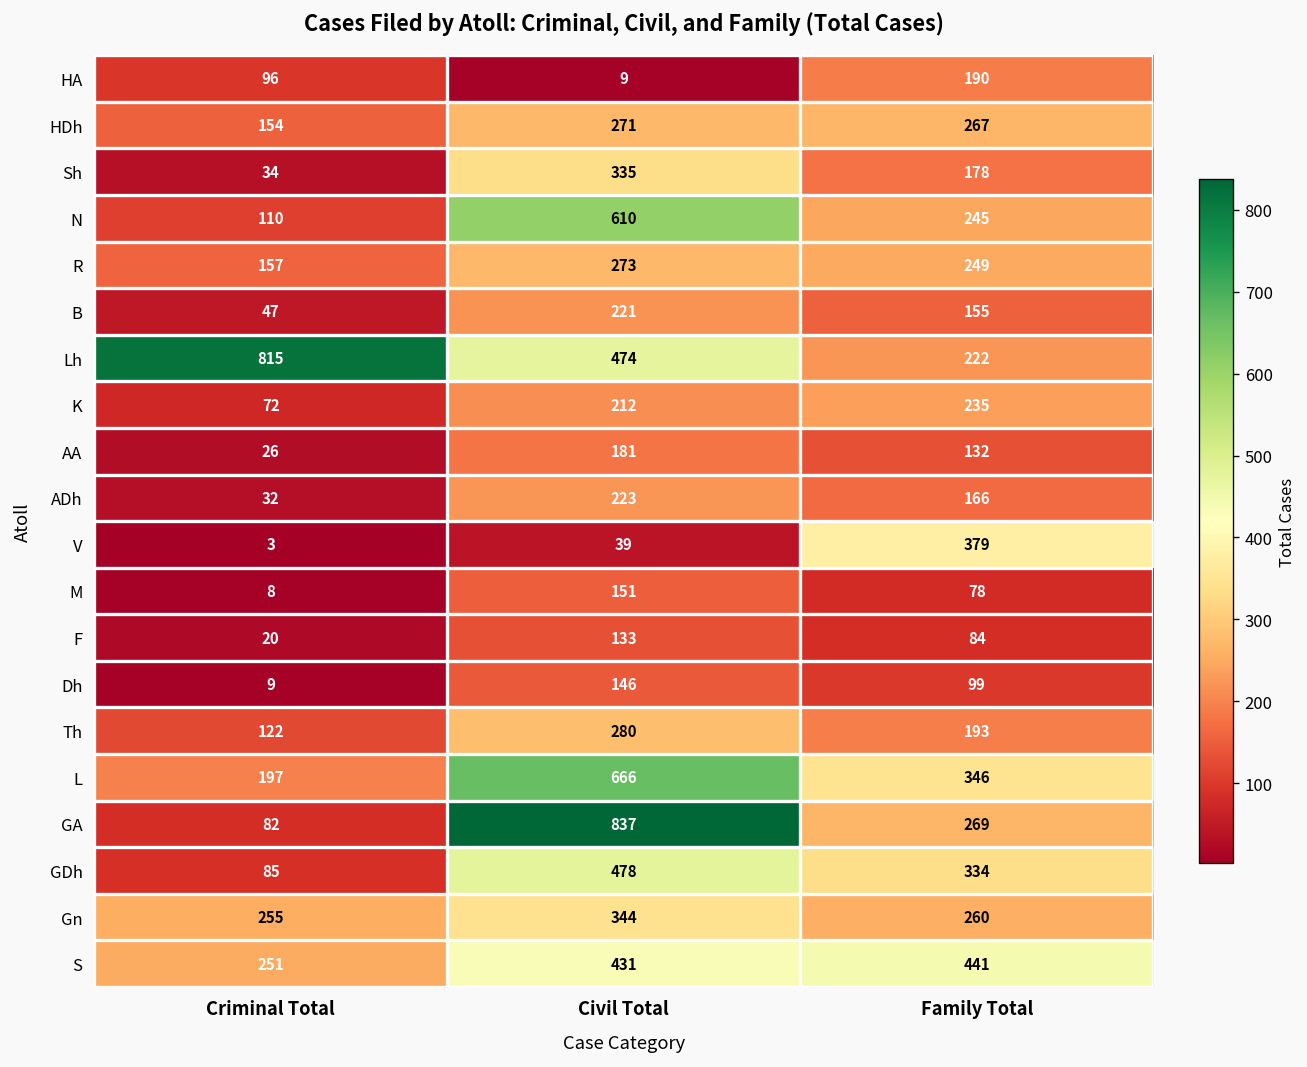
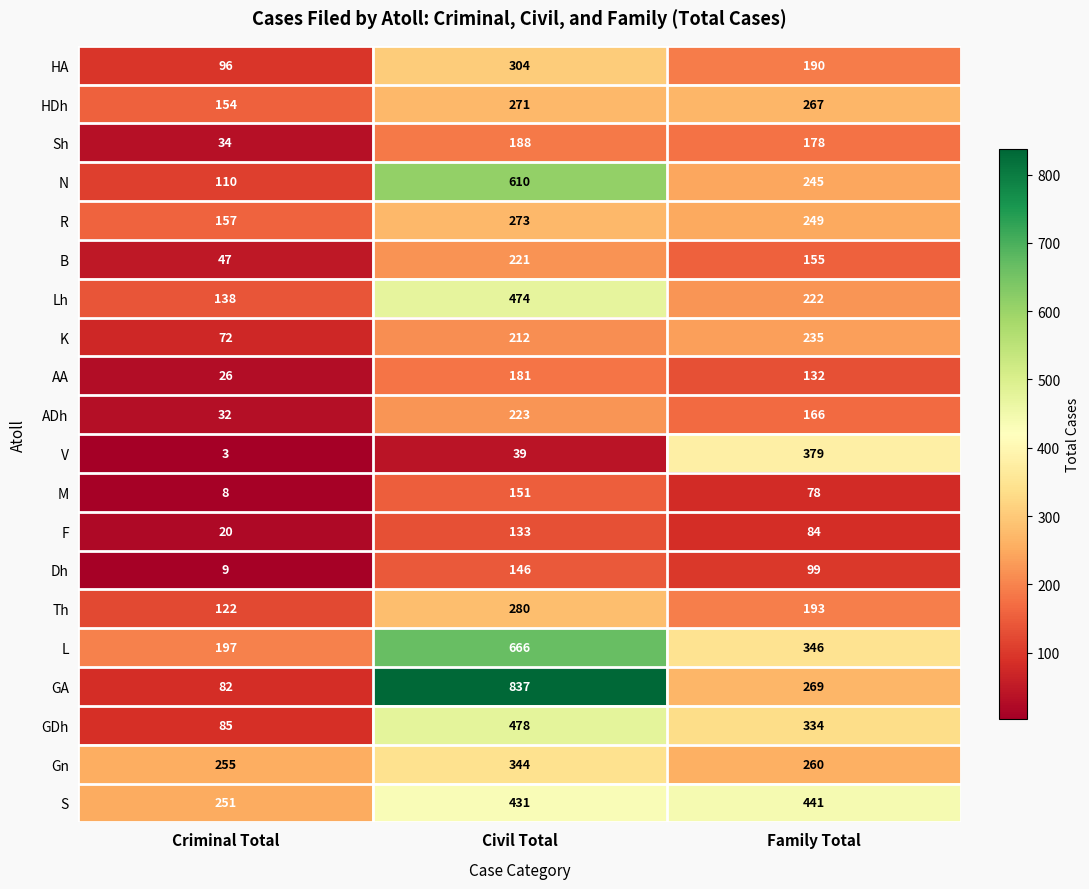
  {
    "HA": {
      "Criminal Total": 96,
-     "Civil Total": 9,
+     "Civil Total": 304,
      "Family Total": 190
    },
    "HDh": {
      "Criminal Total": 154,
      "Civil Total": 271,
      "Family Total": 267
    },
    "Sh": {
      "Criminal Total": 34,
-     "Civil Total": 335,
+     "Civil Total": 188,
      "Family Total": 178
    },
    "N": {
      "Criminal Total": 110,
      "Civil Total": 610,
      "Family Total": 245
    },
    "R": {
      "Criminal Total": 157,
      "Civil Total": 273,
      "Family Total": 249
    },
    "B": {
      "Criminal Total": 47,
      "Civil Total": 221,
      "Family Total": 155
    },
    "Lh": {
-     "Criminal Total": 815,
+     "Criminal Total": 138,
      "Civil Total": 474,
      "Family Total": 222
    },
    "K": {
      "Criminal Total": 72,
      "Civil Total": 212,
      "Family Total": 235
    },
    "AA": {
      "Criminal Total": 26,
      "Civil Total": 181,
      "Family Total": 132
    },
    "ADh": {
      "Criminal Total": 32,
      "Civil Total": 223,
      "Family Total": 166
    },
    "V": {
      "Criminal Total": 3,
      "Civil Total": 39,
      "Family Total": 379
    },
    "M": {
      "Criminal Total": 8,
      "Civil Total": 151,
      "Family Total": 78
    },
    "F": {
      "Criminal Total": 20,
      "Civil Total": 133,
      "Family Total": 84
    },
    "Dh": {
      "Criminal Total": 9,
      "Civil Total": 146,
      "Family Total": 99
    },
    "Th": {
      "Criminal Total": 122,
      "Civil Total": 280,
      "Family Total": 193
    },
    "L": {
      "Criminal Total": 197,
      "Civil Total": 666,
      "Family Total": 346
    },
    "GA": {
      "Criminal Total": 82,
      "Civil Total": 837,
      "Family Total": 269
    },
    "GDh": {
      "Criminal Total": 85,
      "Civil Total": 478,
      "Family Total": 334
    },
    "Gn": {
      "Criminal Total": 255,
      "Civil Total": 344,
      "Family Total": 260
    },
    "S": {
      "Criminal Total": 251,
      "Civil Total": 431,
      "Family Total": 441
    }
  }
